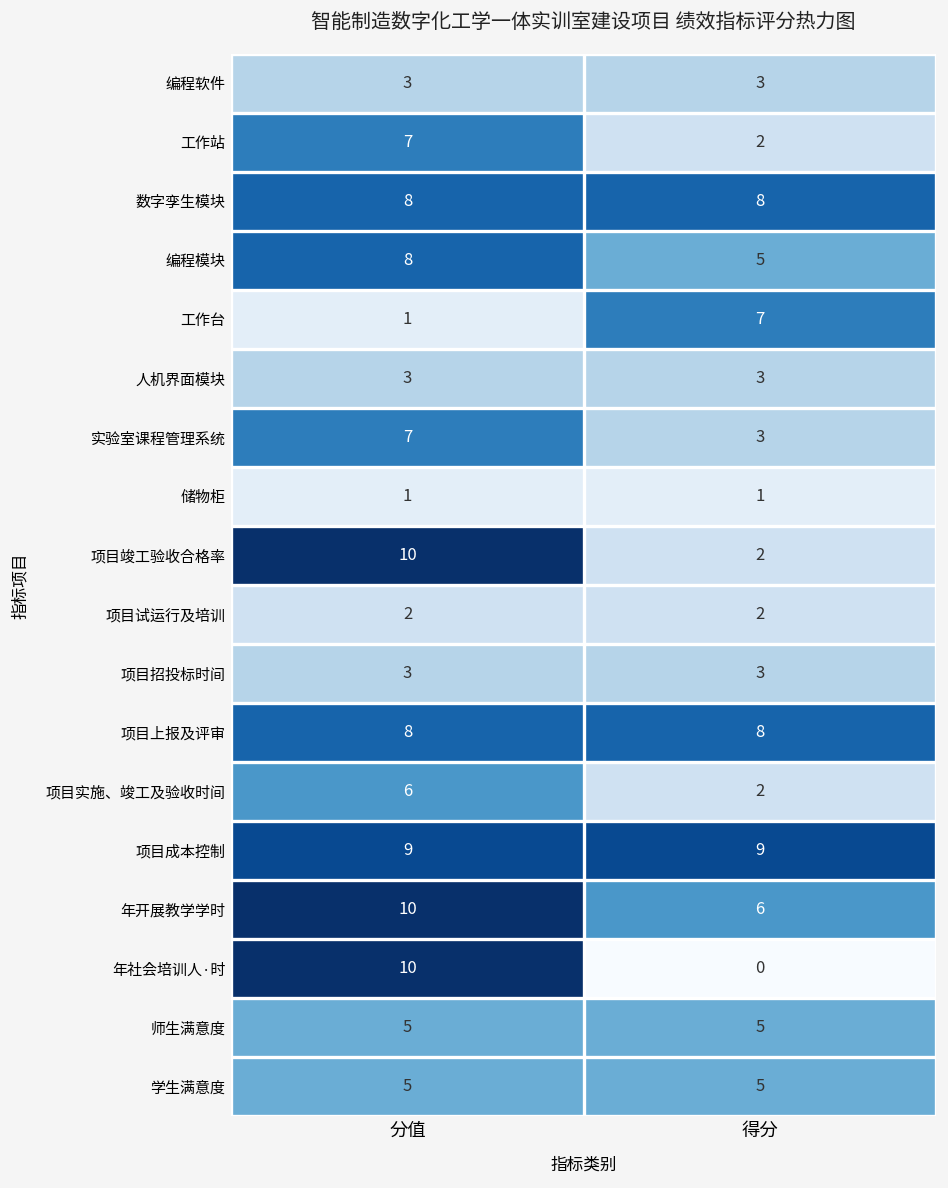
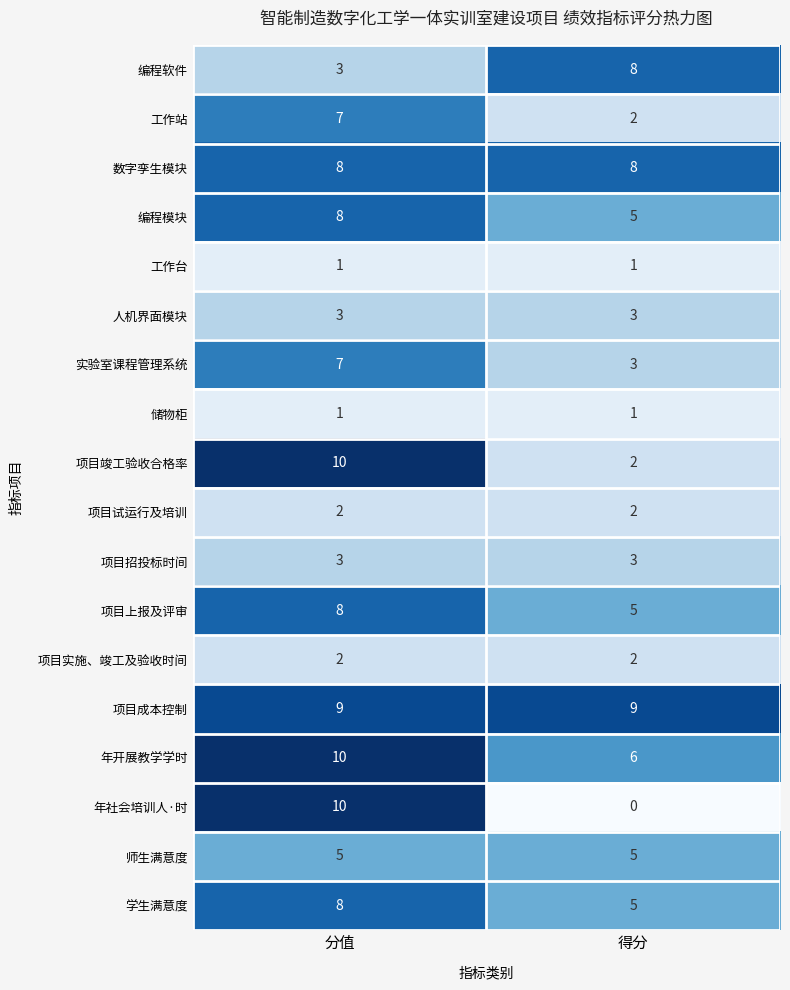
  {
    "编程软件": {
      "分值": 3,
-     "得分": 3
+     "得分": 8
    },
    "工作站": {
      "分值": 7,
      "得分": 2
    },
    "数字孪生模块": {
      "分值": 8,
      "得分": 8
    },
    "编程模块": {
      "分值": 8,
      "得分": 5
    },
    "工作台": {
      "分值": 1,
-     "得分": 7
+     "得分": 1
    },
    "人机界面模块": {
      "分值": 3,
      "得分": 3
    },
    "实验室课程管理系统": {
      "分值": 7,
      "得分": 3
    },
    "储物柜": {
      "分值": 1,
      "得分": 1
    },
    "项目竣工验收合格率": {
      "分值": 10,
      "得分": 2
    },
    "项目试运行及培训": {
      "分值": 2,
      "得分": 2
    },
    "项目招投标时间": {
      "分值": 3,
      "得分": 3
    },
    "项目上报及评审": {
      "分值": 8,
-     "得分": 8
+     "得分": 5
    },
    "项目实施、竣工及验收时间": {
-     "分值": 6,
+     "分值": 2,
      "得分": 2
    },
    "项目成本控制": {
      "分值": 9,
      "得分": 9
    },
    "年开展教学学时": {
      "分值": 10,
      "得分": 6
    },
    "年社会培训人·时": {
      "分值": 10,
      "得分": 0
    },
    "师生满意度": {
      "分值": 5,
      "得分": 5
    },
    "学生满意度": {
-     "分值": 5,
+     "分值": 8,
      "得分": 5
    }
  }
